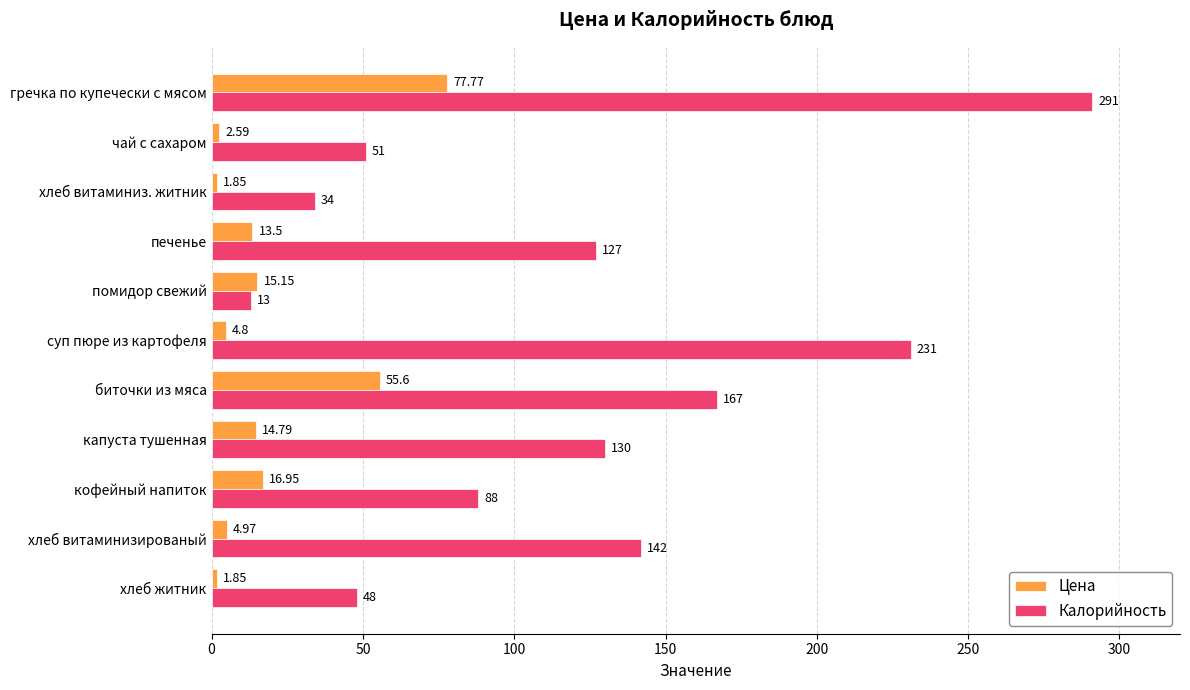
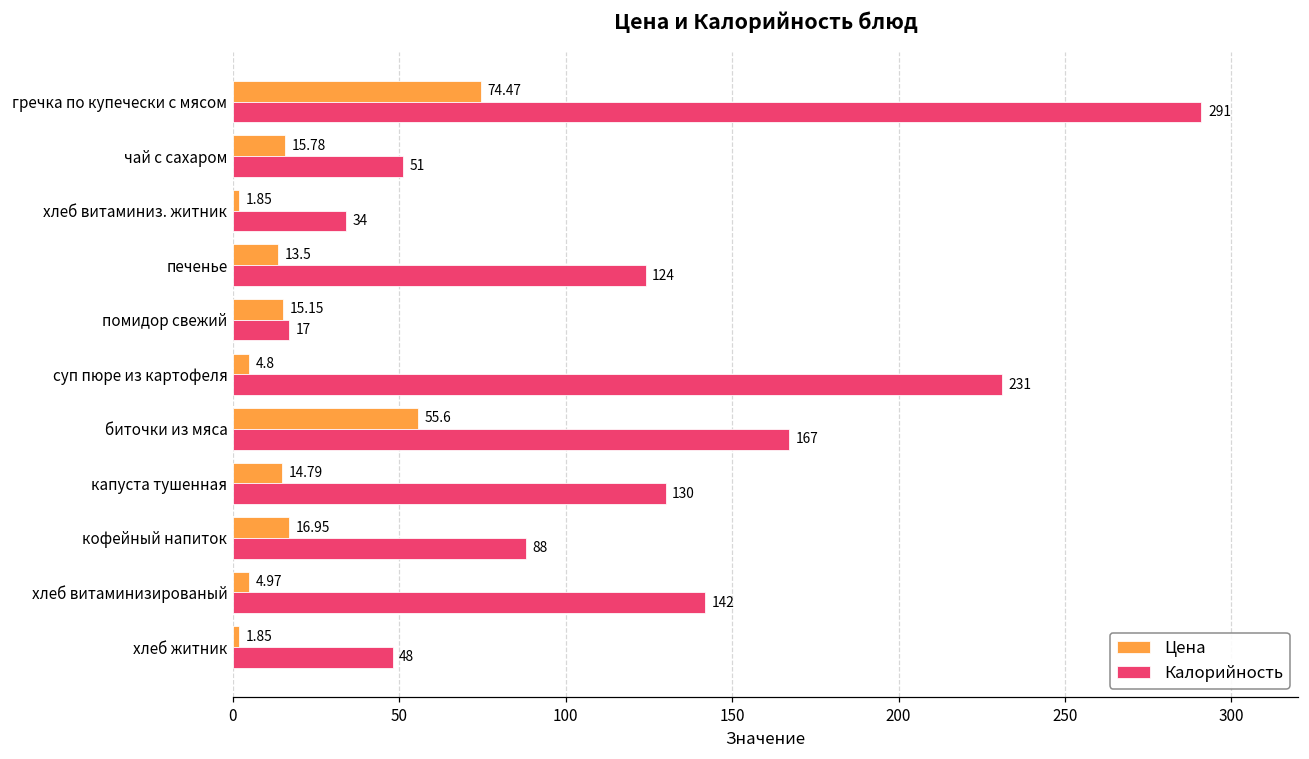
  {
    "Цена": {
-     "гречка по купечески с мясом": 77.77,
-     "чай с сахаром": 2.59,
+     "гречка по купечески с мясом": 74.47,
+     "чай с сахаром": 15.78,
      "хлеб витаминиз. житник": 1.85,
      "печенье": 13.5,
      "помидор свежий": 15.15,
      "суп пюре из картофеля": 4.8,
      "биточки из мяса": 55.6,
      "капуста тушенная": 14.79,
      "кофейный напиток": 16.95,
      "хлеб витаминизированый": 4.97,
      "хлеб житник": 1.85
    },
    "Калорийность": {
      "гречка по купечески с мясом": 291,
      "чай с сахаром": 51,
      "хлеб витаминиз. житник": 34,
-     "печенье": 127,
-     "помидор свежий": 13,
+     "печенье": 124,
+     "помидор свежий": 17,
      "суп пюре из картофеля": 231,
      "биточки из мяса": 167,
      "капуста тушенная": 130,
      "кофейный напиток": 88,
      "хлеб витаминизированый": 142,
      "хлеб житник": 48
    }
  }
